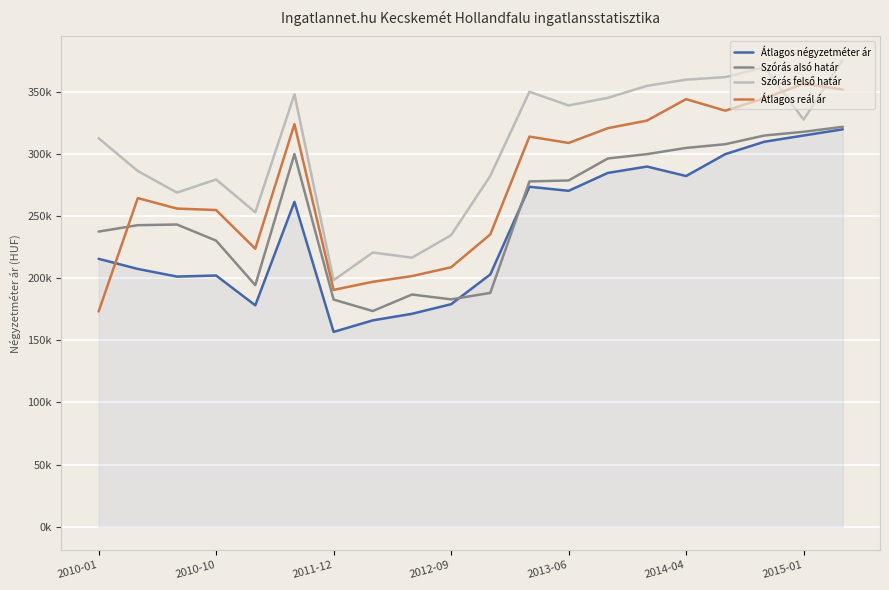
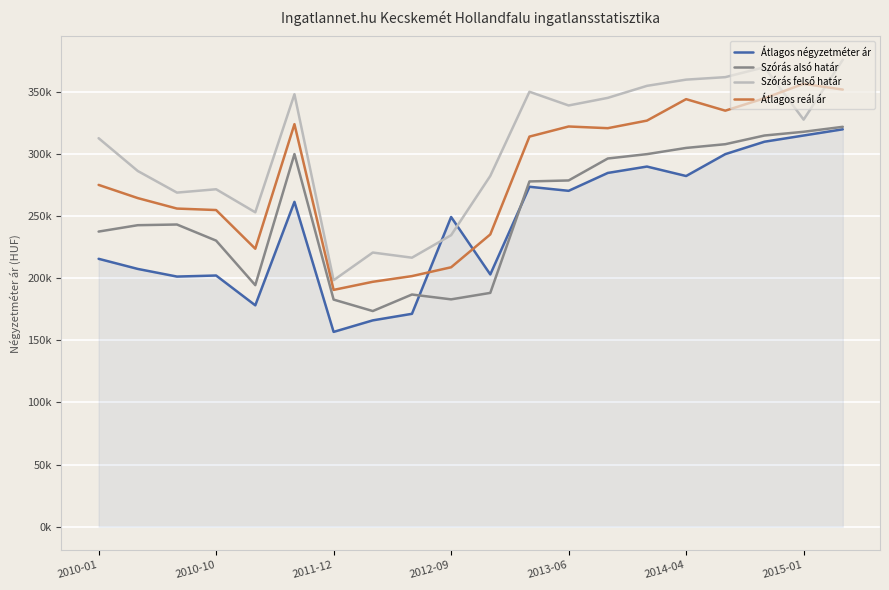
  {
    "Átlagos négyzetméter ár": {
      "2010-01": 216000,
      "2010-10": 202000,
      "2011-12": 157000,
-     "2012-09": 179000,
+     "2012-09": 249000,
      "2013-06": 270000,
      "2014-04": 282000,
      "2015-01": 315000
    },
    "Szórás alsó határ": {
      "2010-01": 238000,
      "2010-10": 230000,
      "2011-12": 183000,
      "2012-09": 183000,
      "2013-06": 279000,
      "2014-04": 305000,
      "2015-01": 318000
    },
    "Szórás felső határ": {
      "2010-01": 313000,
-     "2010-10": 280000,
+     "2010-10": 272000,
      "2011-12": 198000,
      "2012-09": 235000,
      "2013-06": 339000,
      "2014-04": 360000,
      "2015-01": 328000
    },
    "Átlagos reál ár": {
-     "2010-01": 173000,
+     "2010-01": 275000,
      "2010-10": 255000,
      "2011-12": 191000,
      "2012-09": 209000,
-     "2013-06": 309000,
+     "2013-06": 322000,
      "2014-04": 344000
    }
  }
